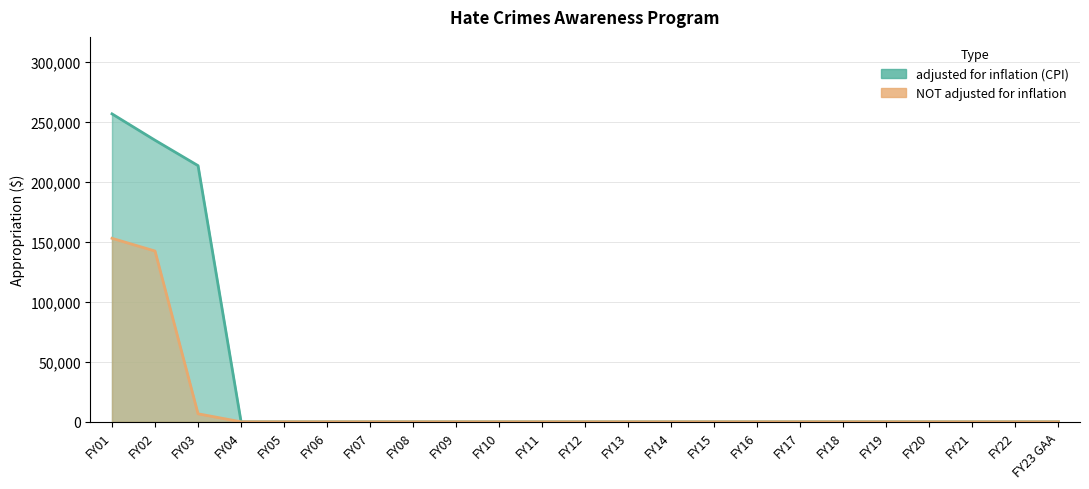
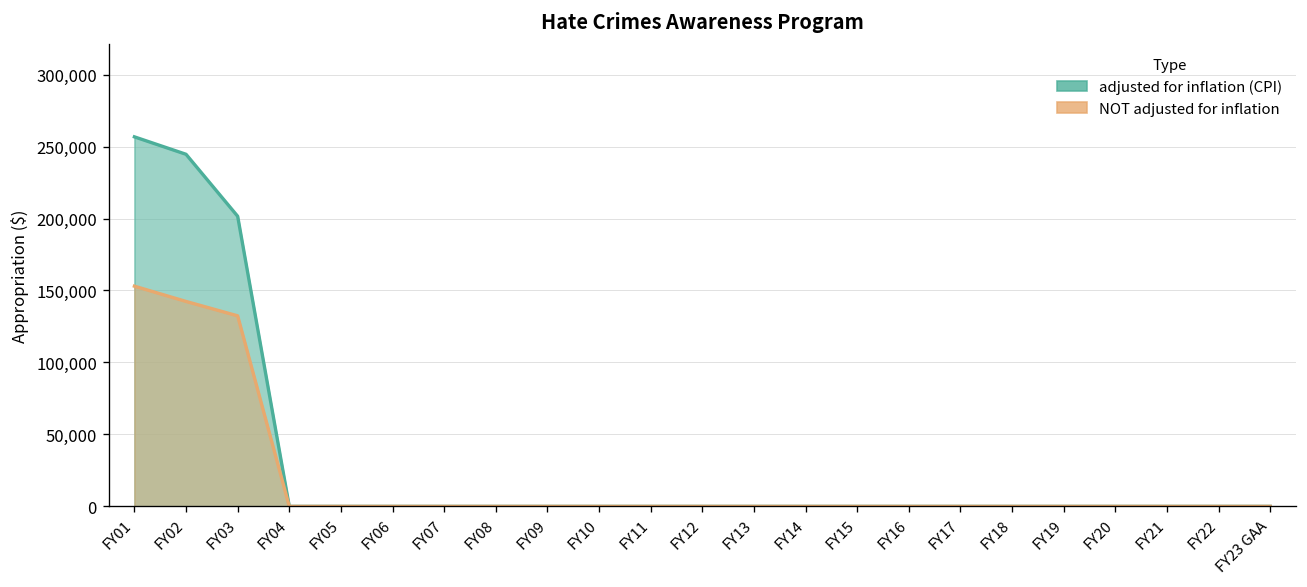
  {
    "adjusted for inflation (CPI)": {
      "FY01": "257,000",
-     "FY02": "235,000",
-     "FY03": "214,000"
+     "FY02": "245,000",
+     "FY03": "202,000"
    },
    "NOT adjusted for inflation": {
      "FY01": "153,000",
      "FY02": "142,000",
-     "FY03": "7,000"
+     "FY03": "132,000"
    }
  }
